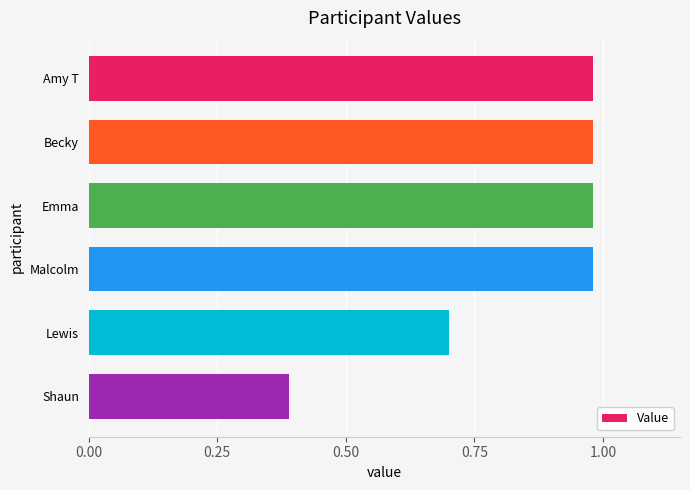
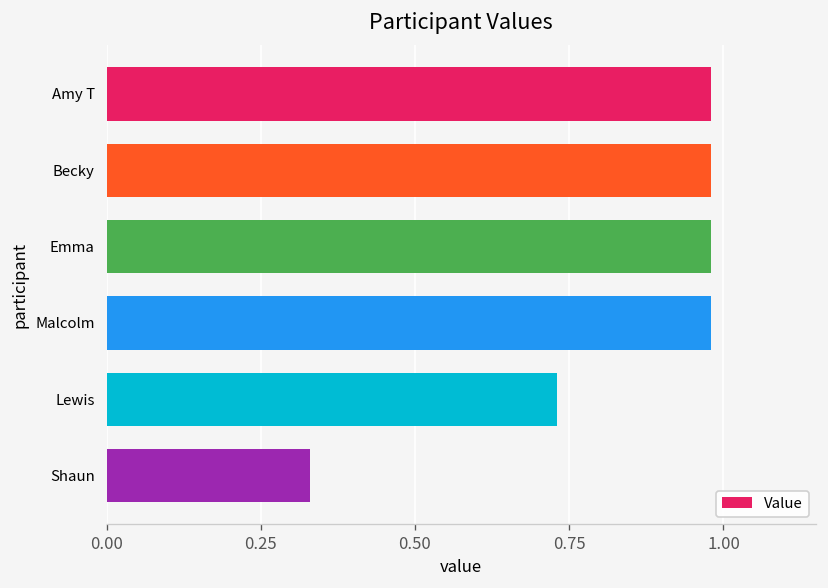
  {
    "Amy T": 0.98,
    "Becky": 0.98,
    "Emma": 0.98,
    "Malcolm": 0.98,
-   "Lewis": 0.70,
-   "Shaun": 0.39
+   "Lewis": 0.73,
+   "Shaun": 0.33
  }
